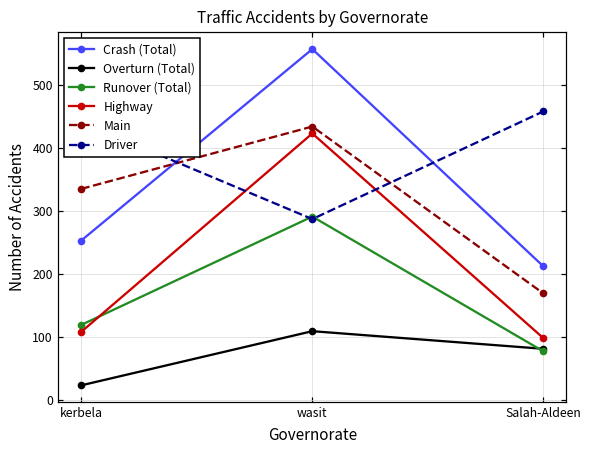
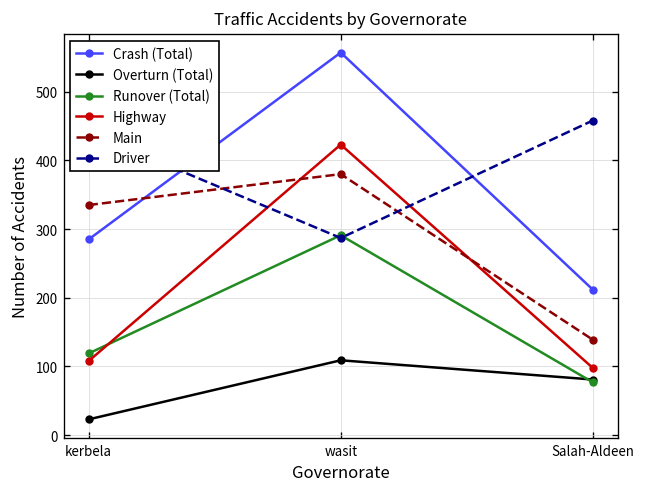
  {
    "Crash (Total)": {
-     "kerbela": 250,
+     "kerbela": 290,
      "wasit": 560,
      "Salah-Aldeen": 210
    },
    "Overturn (Total)": {
      "kerbela": 20,
      "wasit": 110
    },
    "Runover (Total)": {
      "kerbela": 120
    },
    "Highway": {
      "kerbela": 110,
      "wasit": 420,
      "Salah-Aldeen": 100
    },
    "Main": {
      "kerbela": 340,
-     "wasit": 430,
-     "Salah-Aldeen": 170
+     "wasit": 380,
+     "Salah-Aldeen": 140
    },
    "Driver": {
      "Salah-Aldeen": 460
    }
  }
